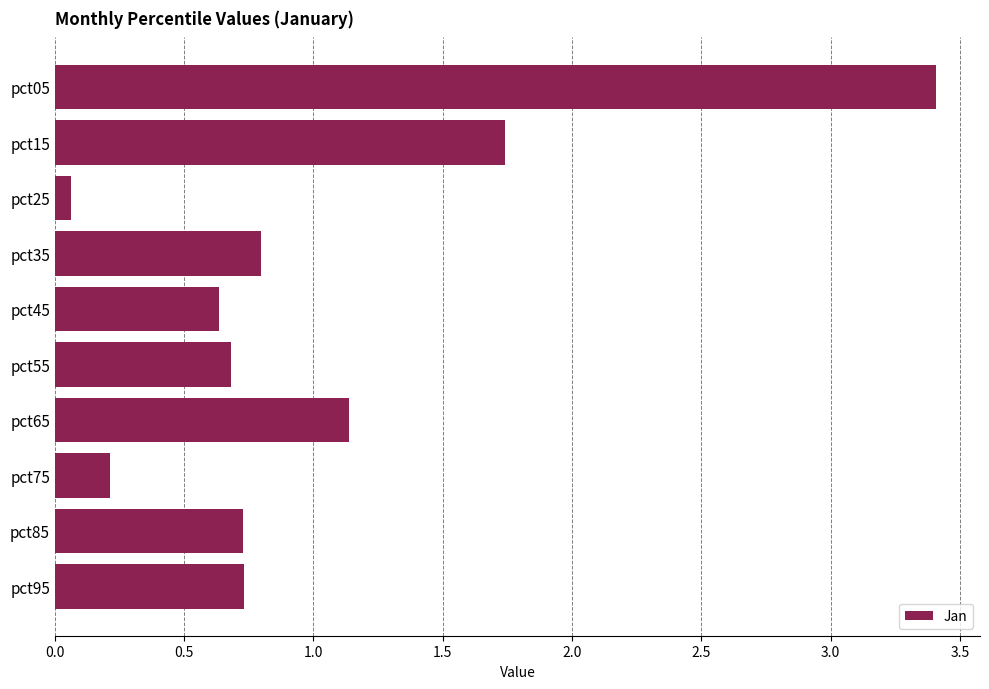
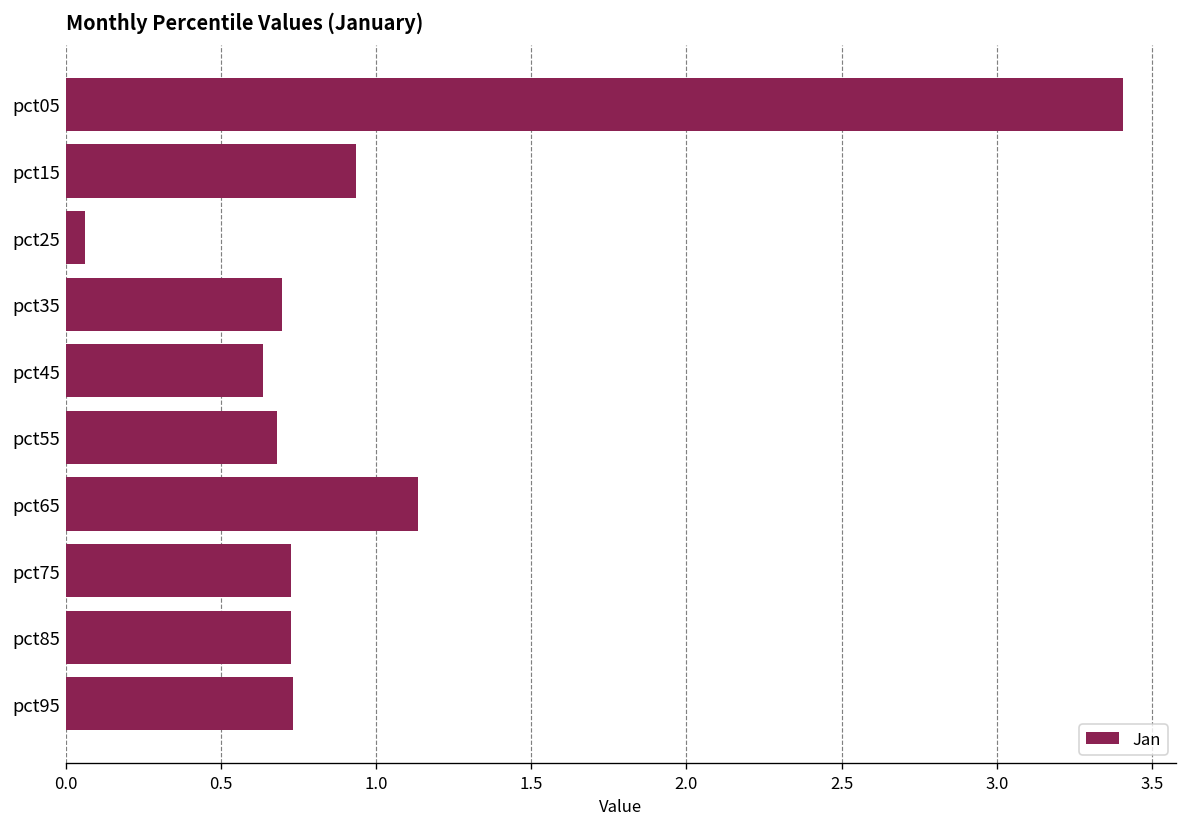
  {
    "pct05": 3.41,
-   "pct15": 1.74,
+   "pct15": 0.93,
    "pct25": 0.06,
-   "pct35": 0.80,
+   "pct35": 0.70,
    "pct45": 0.63,
    "pct55": 0.68,
    "pct65": 1.14,
-   "pct75": 0.21,
+   "pct75": 0.73,
    "pct85": 0.73,
    "pct95": 0.73
  }
